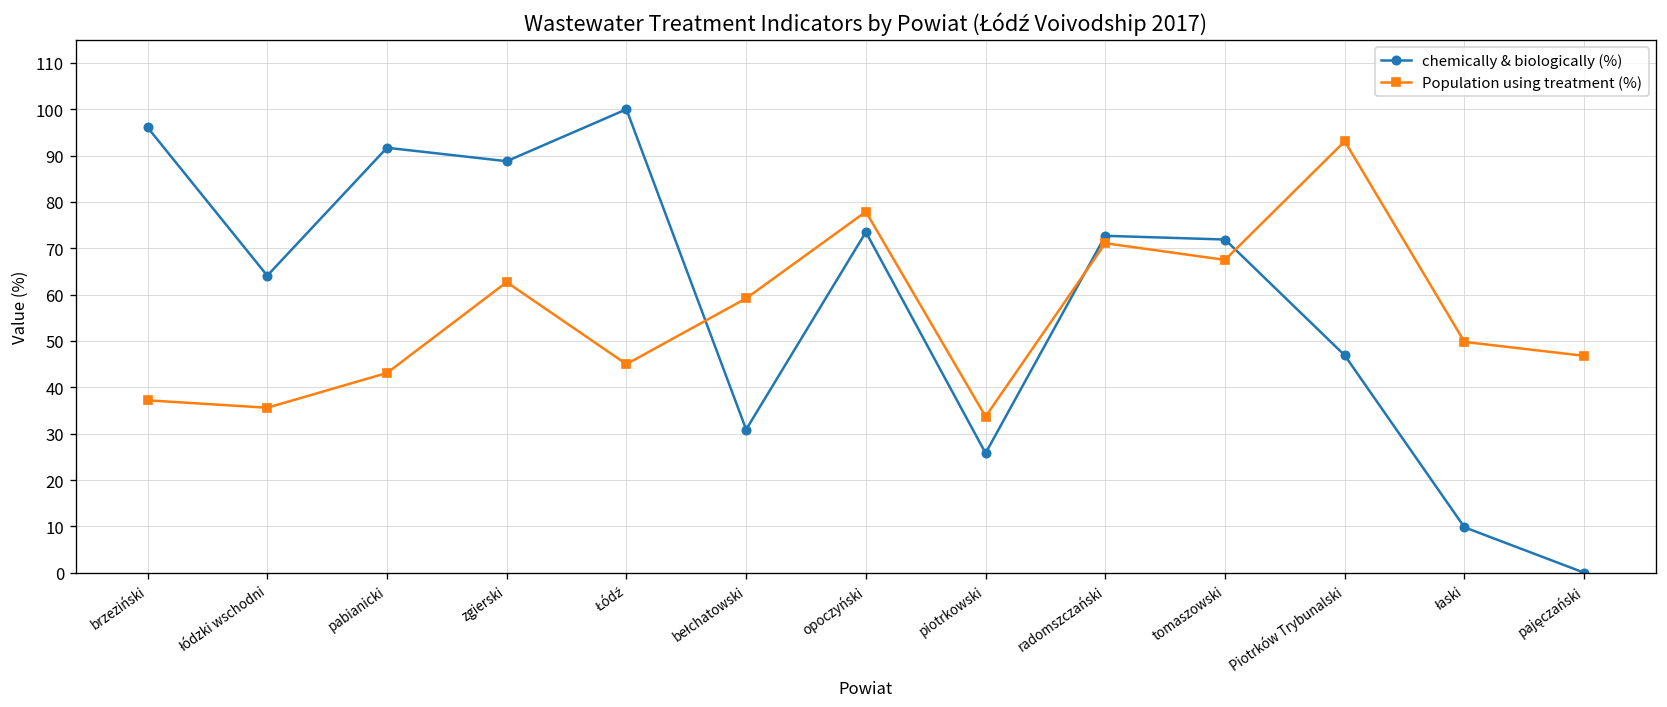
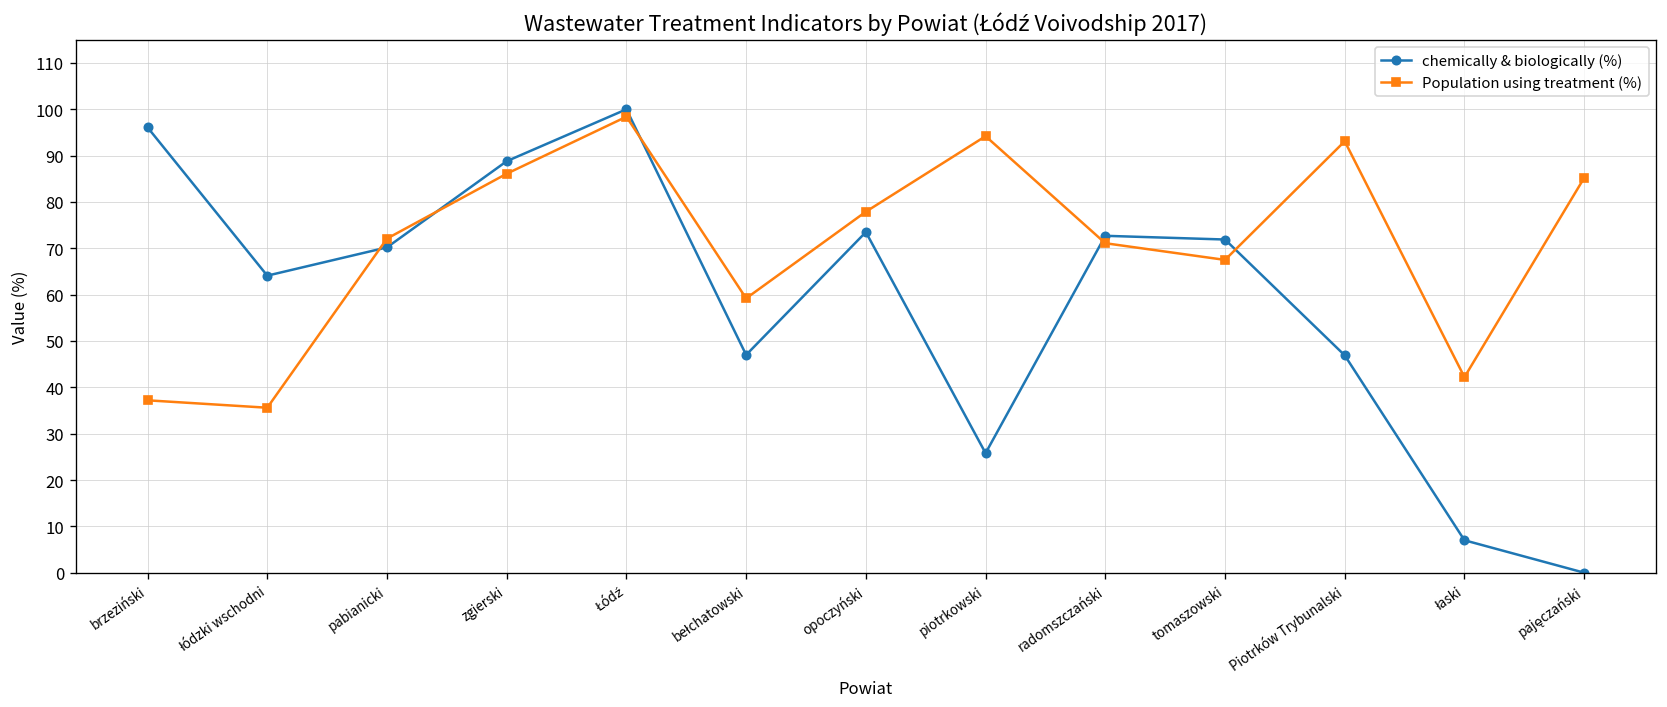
  {
    "chemically & biologically (%)": {
      "brzeziński": 96,
      "łódzki wschodni": 64,
-     "pabianicki": 92,
+     "pabianicki": 70,
      "zgierski": 89,
      "Łódź": 100,
-     "bełchatowski": 31,
+     "bełchatowski": 47,
      "opoczyński": 74,
      "piotrkowski": 26,
      "radomszczański": 73,
      "tomaszowski": 72,
      "Piotrków Trybunalski": 47,
-     "łaski": 10,
+     "łaski": 7,
      "pajęczański": 0
    },
    "Population using treatment (%)": {
      "brzeziński": 37,
      "łódzki wschodni": 36,
-     "pabianicki": 43,
-     "zgierski": 63,
-     "Łódź": 45,
+     "pabianicki": 72,
+     "zgierski": 86,
+     "Łódź": 98,
      "bełchatowski": 59,
      "opoczyński": 78,
-     "piotrkowski": 34,
+     "piotrkowski": 94,
      "radomszczański": 71,
      "tomaszowski": 68,
      "Piotrków Trybunalski": 93,
-     "łaski": 50,
-     "pajęczański": 47
+     "łaski": 42,
+     "pajęczański": 85
    }
  }
